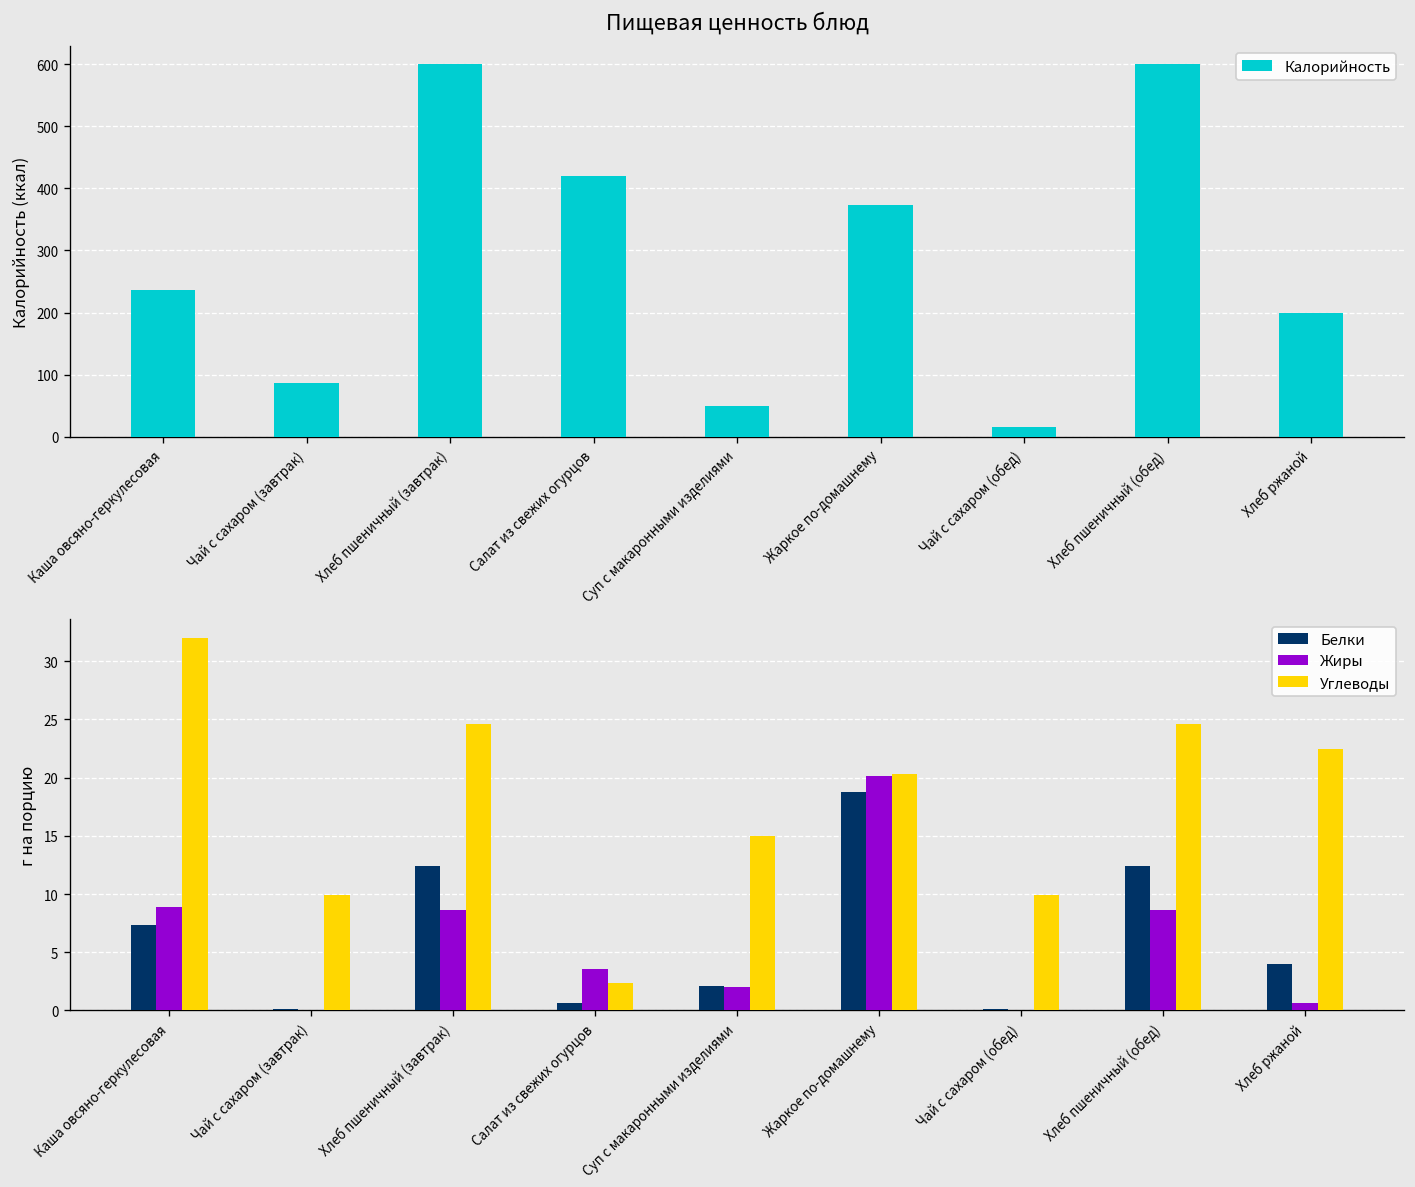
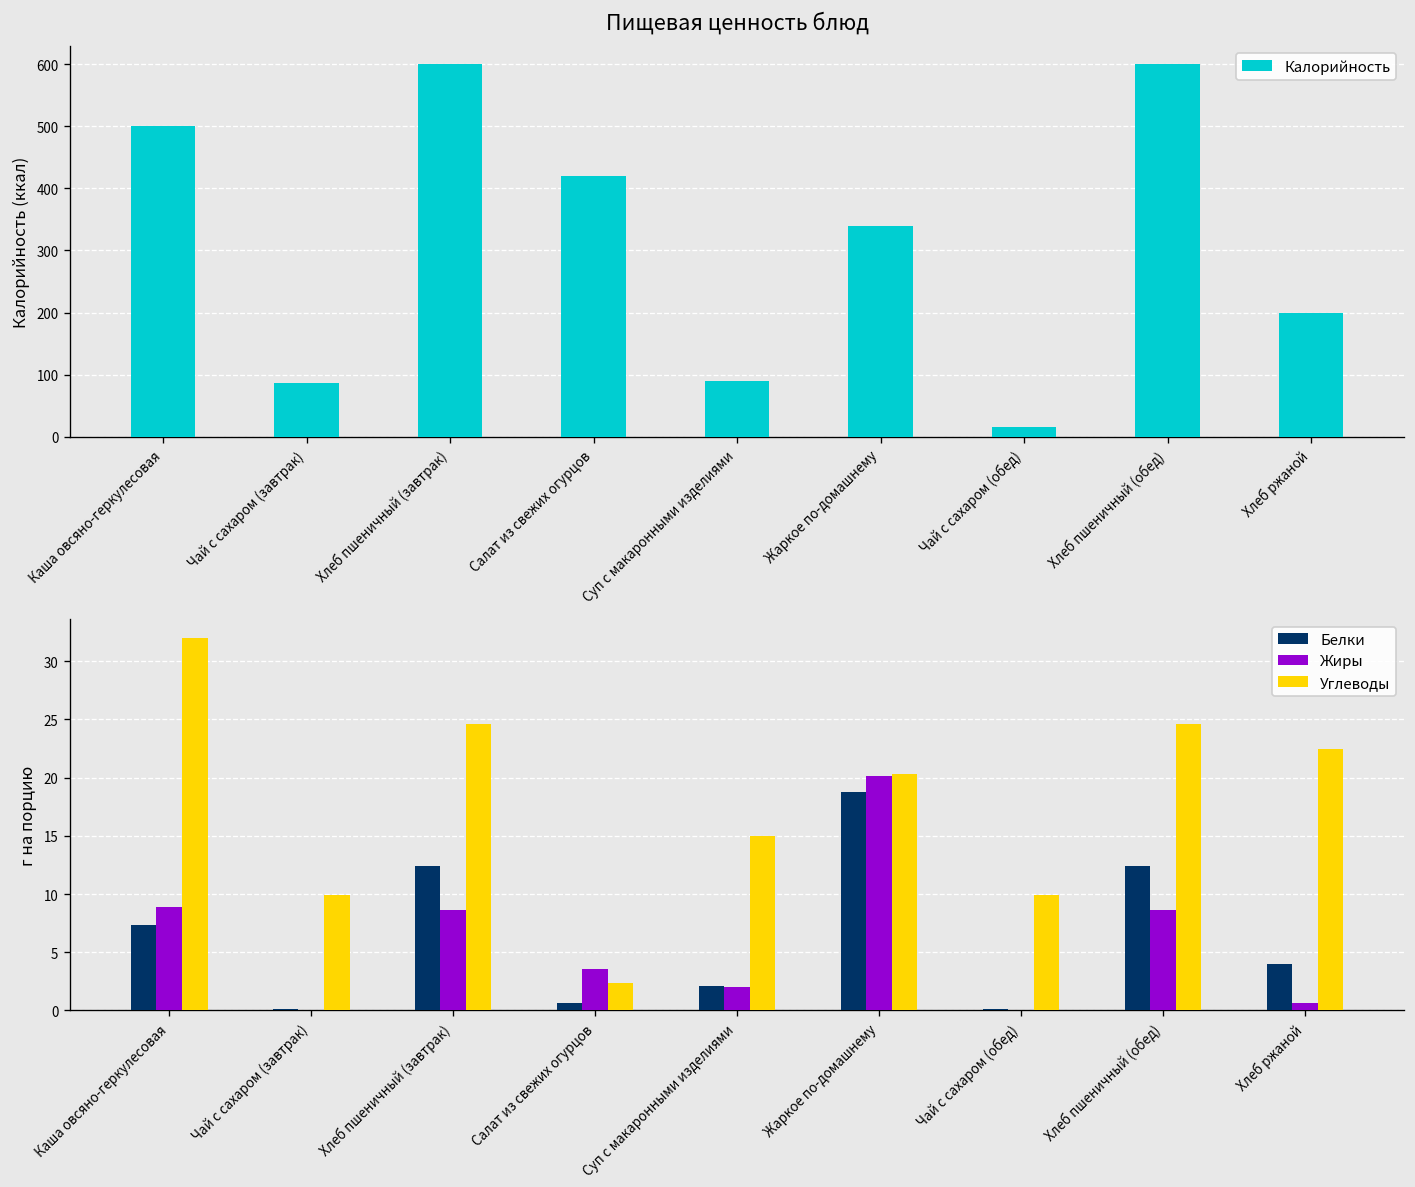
  {
    "Пищевая ценность блюд": {
-     "Каша овсяно-геркулесовая": 240,
+     "Каша овсяно-геркулесовая": 500,
      "Чай с сахаром (завтрак)": 90,
      "Хлеб пшеничный (завтрак)": 600,
      "Салат из свежих огурцов": 420,
-     "Суп с макаронными изделиями": 50,
-     "Жаркое по-домашнему": 370,
+     "Суп с макаронными изделиями": 90,
+     "Жаркое по-домашнему": 340,
      "Чай с сахаром (обед)": 20,
      "Хлеб пшеничный (обед)": 600,
      "Хлеб ржаной": 200
    }
  }
